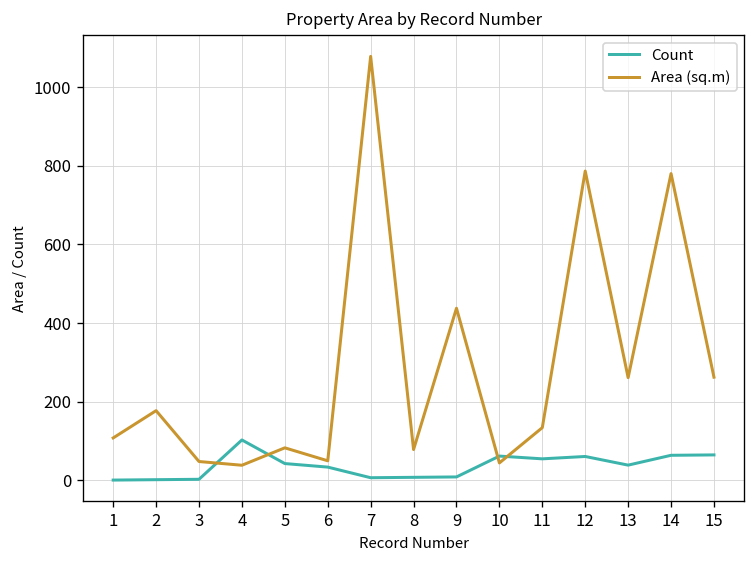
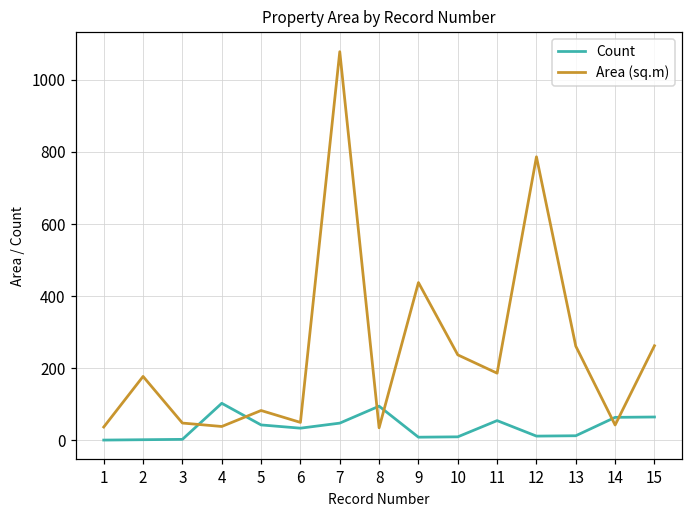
  {
    "Count": {
      "1": 0,
      "2": 0,
      "3": 0,
      "4": 100,
      "5": 40,
      "6": 30,
-     "7": 10,
-     "8": 10,
+     "7": 50,
+     "8": 100,
      "9": 10,
-     "10": 60,
+     "10": 10,
      "11": 60,
-     "12": 60,
-     "13": 40,
+     "12": 10,
+     "13": 10,
      "14": 60,
      "15": 70
    },
    "Area (sq.m)": {
-     "1": 110,
+     "1": 40,
      "2": 180,
      "3": 50,
      "4": 40,
      "5": 80,
      "6": 50,
      "7": 1080,
-     "8": 80,
+     "8": 40,
      "9": 440,
-     "10": 40,
-     "11": 130,
+     "10": 240,
+     "11": 190,
      "12": 790,
      "13": 260,
-     "14": 780,
+     "14": 40,
      "15": 260
    }
  }
